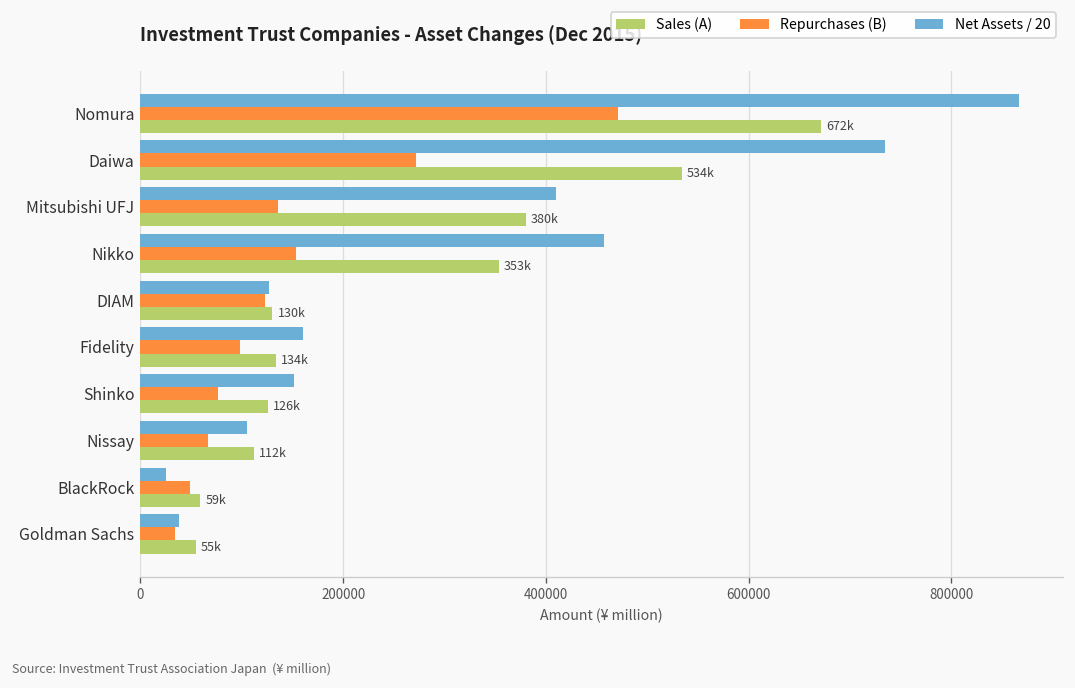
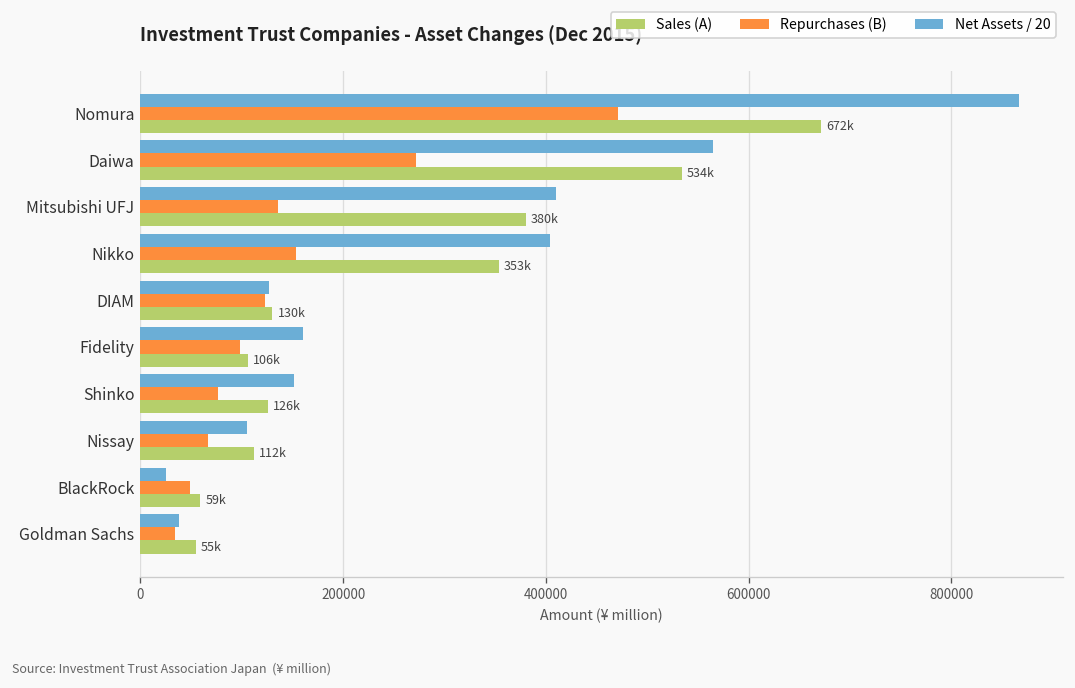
  {
    "Sales (A)": {
      "Nomura": "672k",
      "Daiwa": "534k",
      "Mitsubishi UFJ": "380k",
      "Nikko": "353k",
      "DIAM": "130k",
-     "Fidelity": "134k",
+     "Fidelity": "106k",
      "Shinko": "126k",
      "Nissay": "112k",
      "BlackRock": "59k",
      "Goldman Sachs": "55k"
    },
    "Repurchases (B)": {
      "Nomura": "470000",
      "Daiwa": "270000",
      "Mitsubishi UFJ": "140000",
      "Nikko": "150000",
      "DIAM": "120000",
      "Fidelity": "100000",
      "Shinko": "80000",
      "Nissay": "70000",
      "BlackRock": "50000",
      "Goldman Sachs": "30000"
    },
    "Net Assets / 20": {
      "Nomura": "870000",
-     "Daiwa": "730000",
+     "Daiwa": "560000",
      "Mitsubishi UFJ": "410000",
-     "Nikko": "460000",
+     "Nikko": "400000",
      "DIAM": "130000",
      "Fidelity": "160000",
      "Shinko": "150000",
      "Nissay": "100000",
      "BlackRock": "30000",
      "Goldman Sachs": "40000"
    }
  }
